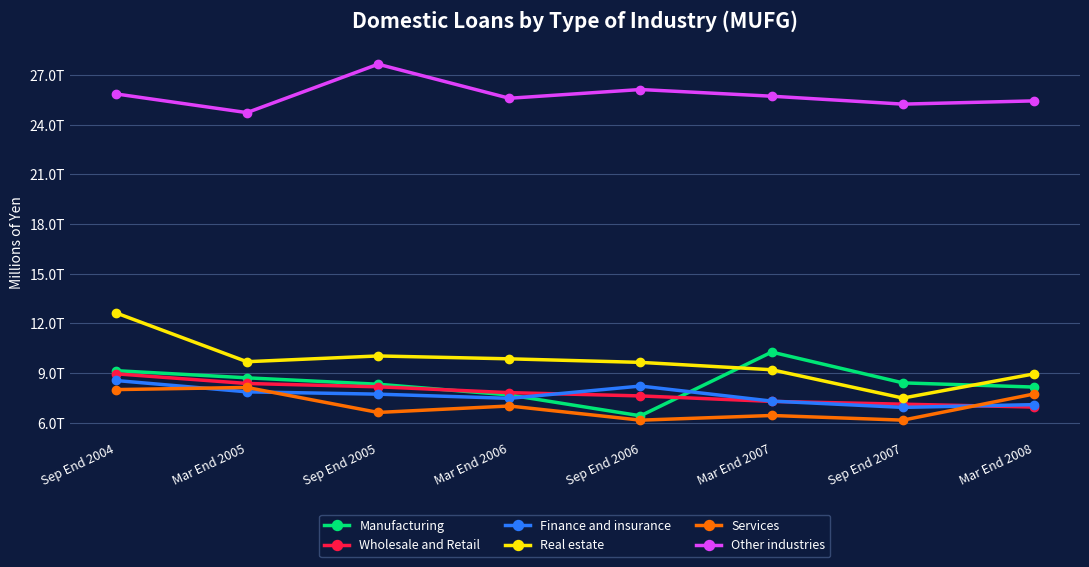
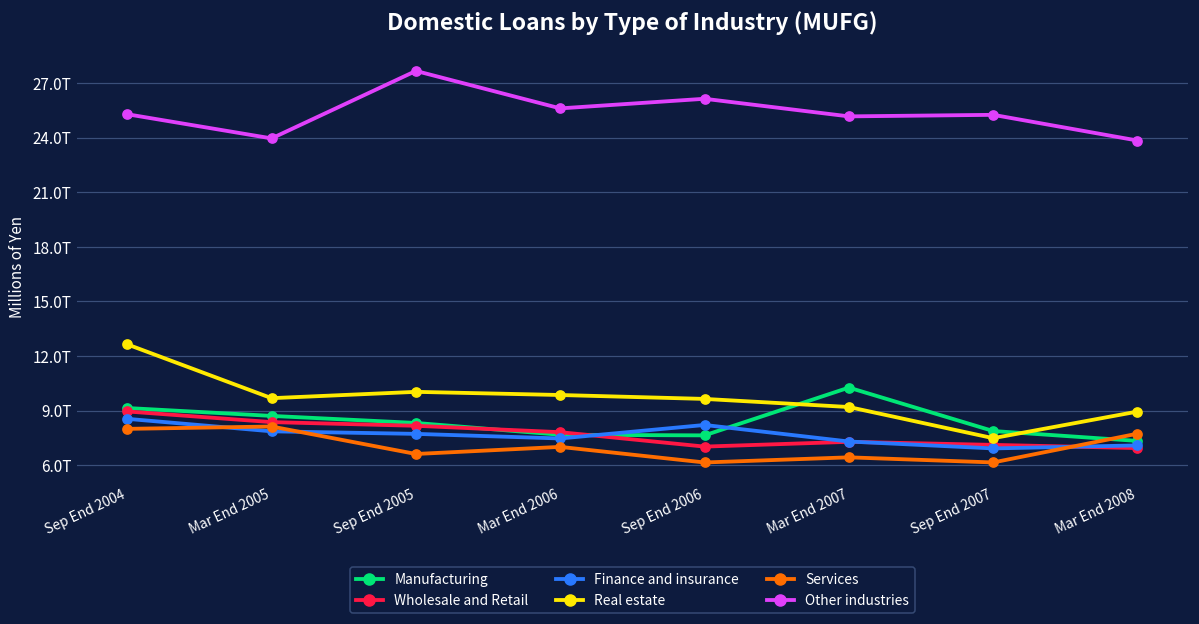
  {
    "Manufacturing": {
      "Sep End 2004": "9.1T",
      "Mar End 2005": "8.7T",
      "Sep End 2005": "8.3T",
-     "Sep End 2006": "6.4T",
+     "Sep End 2006": "7.6T",
      "Mar End 2007": "10.3T",
-     "Sep End 2007": "8.4T",
-     "Mar End 2008": "8.2T"
+     "Sep End 2007": "7.9T",
+     "Mar End 2008": "7.3T"
    },
    "Wholesale and Retail": {
      "Sep End 2004": "9.0T",
      "Mar End 2005": "8.4T",
      "Sep End 2005": "8.2T",
-     "Sep End 2006": "7.6T",
+     "Sep End 2006": "7.0T",
      "Sep End 2007": "7.1T"
    },
    "Finance and insurance": {
      "Sep End 2004": "8.6T",
      "Mar End 2005": "7.9T",
      "Sep End 2005": "7.7T",
      "Mar End 2006": "7.5T",
      "Sep End 2006": "8.2T",
      "Sep End 2007": "6.9T"
    },
    "Real estate": {
      "Sep End 2004": "12.6T",
      "Mar End 2005": "9.7T",
      "Sep End 2005": "10.0T",
      "Mar End 2006": "9.9T",
      "Sep End 2006": "9.6T",
      "Mar End 2007": "9.2T",
      "Sep End 2007": "7.5T",
      "Mar End 2008": "9.0T"
    },
    "Services": {
      "Sep End 2004": "8.0T",
      "Mar End 2005": "8.1T",
      "Sep End 2005": "6.6T",
      "Mar End 2006": "7.0T",
      "Sep End 2006": "6.2T",
      "Mar End 2007": "6.4T",
      "Sep End 2007": "6.2T",
      "Mar End 2008": "7.7T"
    },
    "Other industries": {
-     "Sep End 2004": "25.9T",
-     "Mar End 2005": "24.7T",
+     "Sep End 2004": "25.3T",
+     "Mar End 2005": "24.0T",
      "Sep End 2005": "27.7T",
      "Mar End 2006": "25.6T",
      "Sep End 2006": "26.1T",
-     "Mar End 2007": "25.7T",
+     "Mar End 2007": "25.2T",
      "Sep End 2007": "25.2T",
-     "Mar End 2008": "25.4T"
+     "Mar End 2008": "23.8T"
    }
  }
